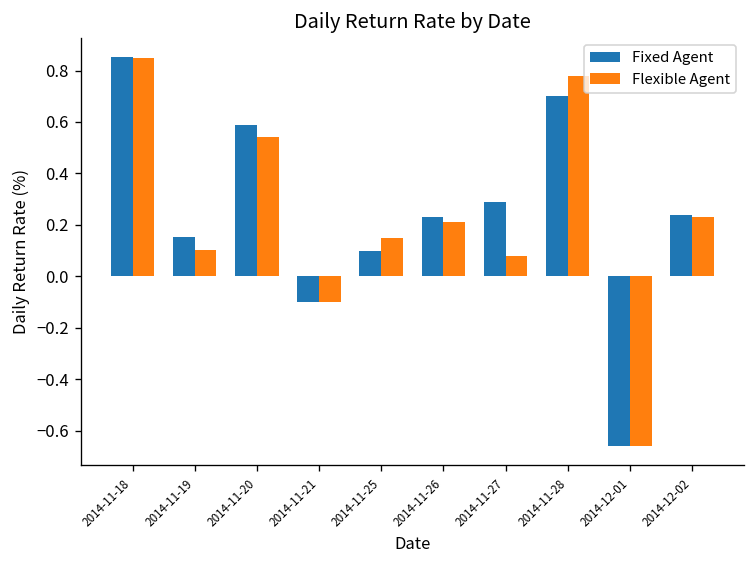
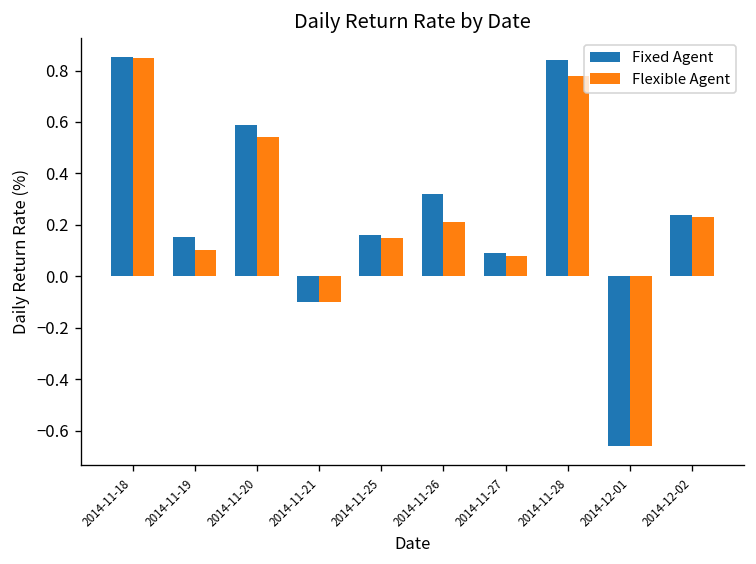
  {
    "Fixed Agent": {
      "2014-11-18": 0.85,
      "2014-11-19": 0.15,
      "2014-11-20": 0.59,
      "2014-11-21": -0.10,
-     "2014-11-25": 0.10,
-     "2014-11-26": 0.23,
-     "2014-11-27": 0.29,
-     "2014-11-28": 0.70,
+     "2014-11-25": 0.16,
+     "2014-11-26": 0.32,
+     "2014-11-27": 0.09,
+     "2014-11-28": 0.84,
      "2014-12-01": -0.66,
      "2014-12-02": 0.24
    },
    "Flexible Agent": {
      "2014-11-18": 0.85,
      "2014-11-19": 0.10,
      "2014-11-20": 0.54,
      "2014-11-21": -0.10,
      "2014-11-25": 0.15,
      "2014-11-26": 0.21,
      "2014-11-27": 0.08,
      "2014-11-28": 0.78,
      "2014-12-01": -0.66,
      "2014-12-02": 0.23
    }
  }
